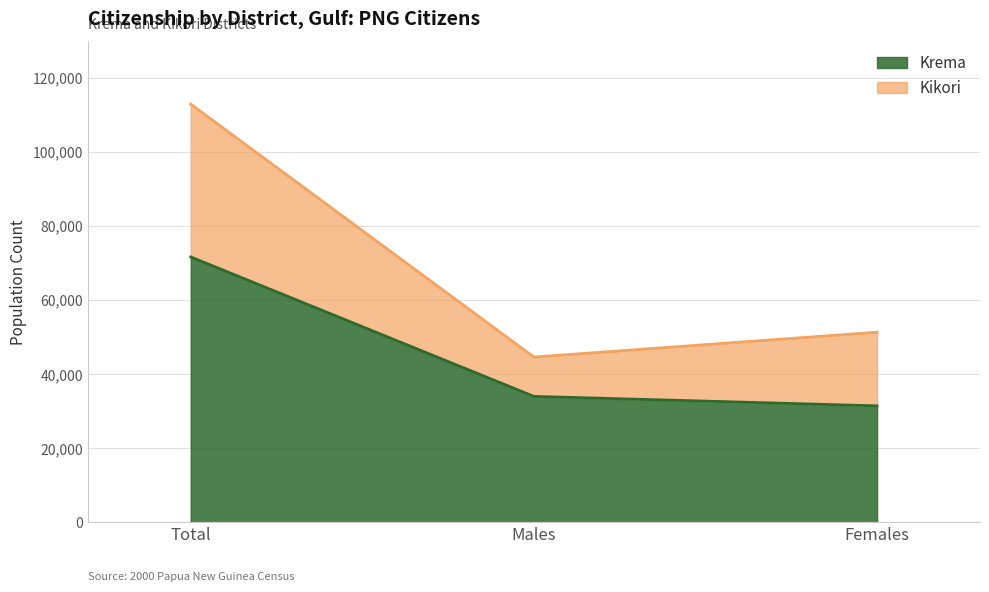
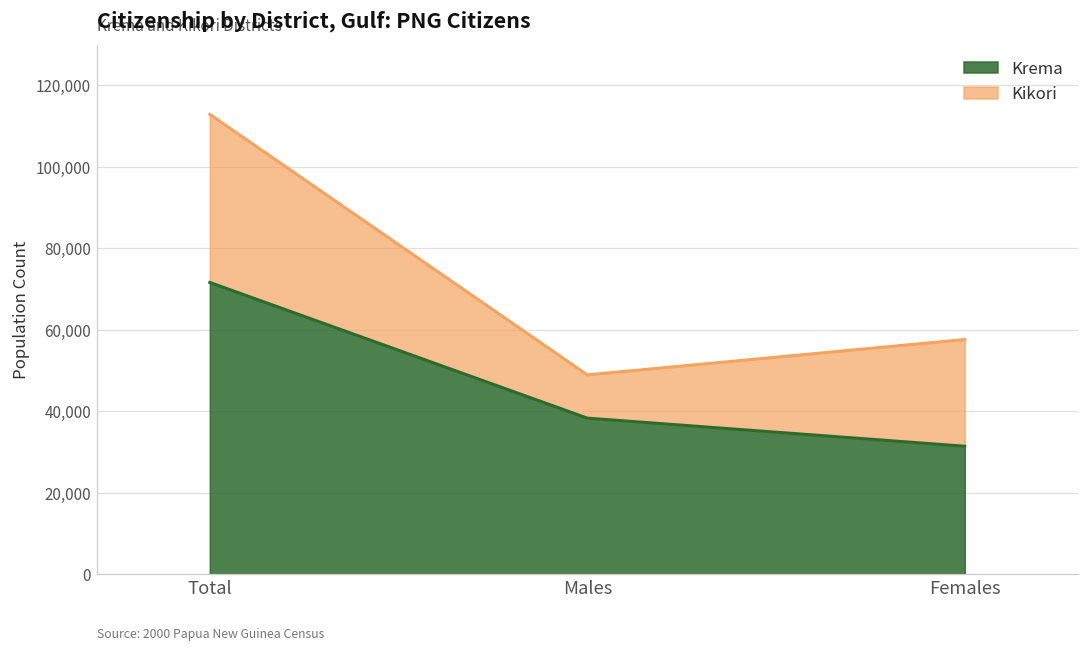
  {
    "Krema": {
      "Total": "72,000",
-     "Males": "34,000",
+     "Males": "38,000",
      "Females": "31,000"
    },
    "Kikori": {
      "Total": "41,000",
      "Males": "11,000",
-     "Females": "20,000"
+     "Females": "26,000"
    }
  }
